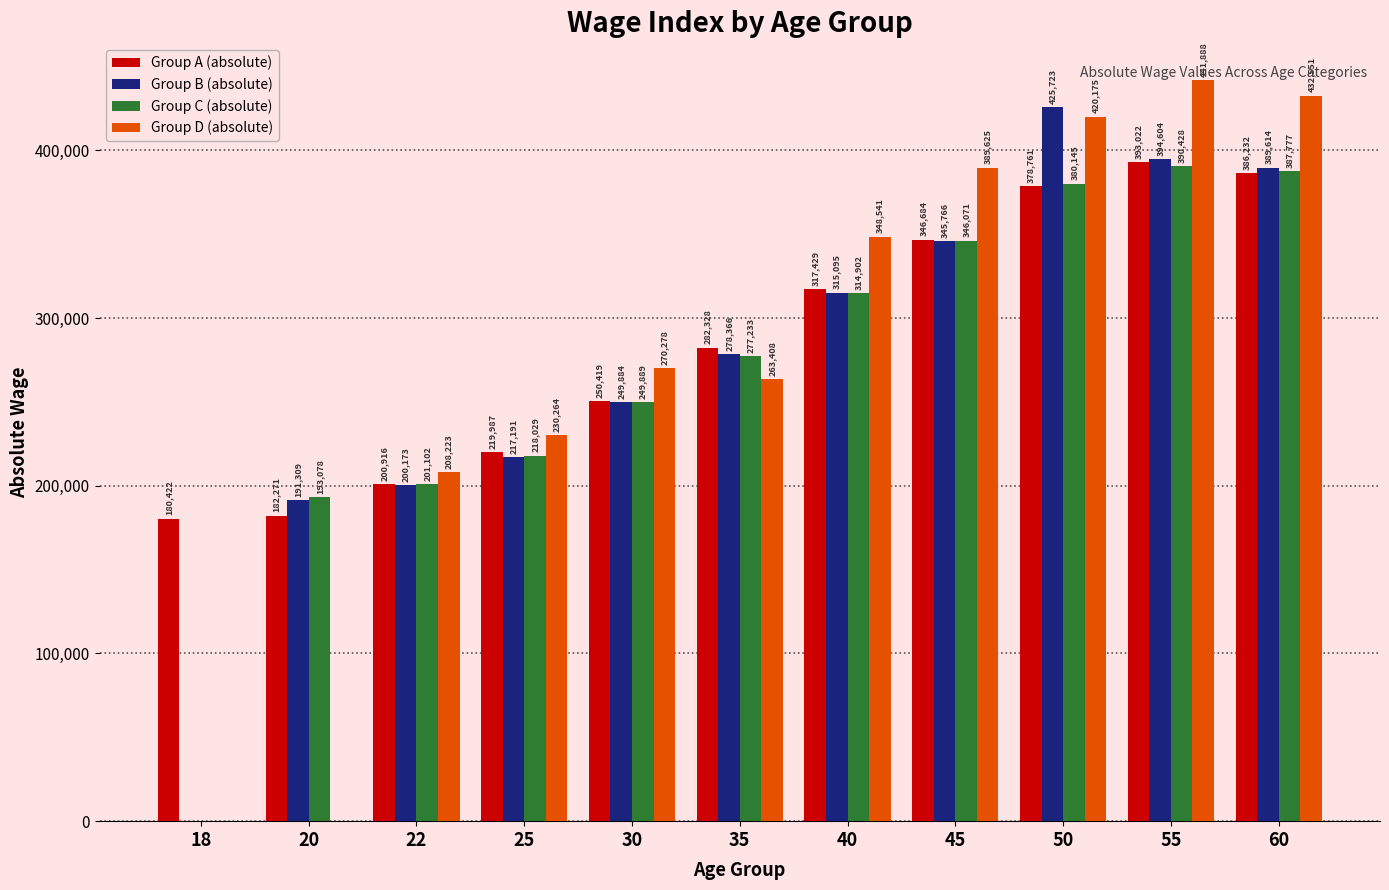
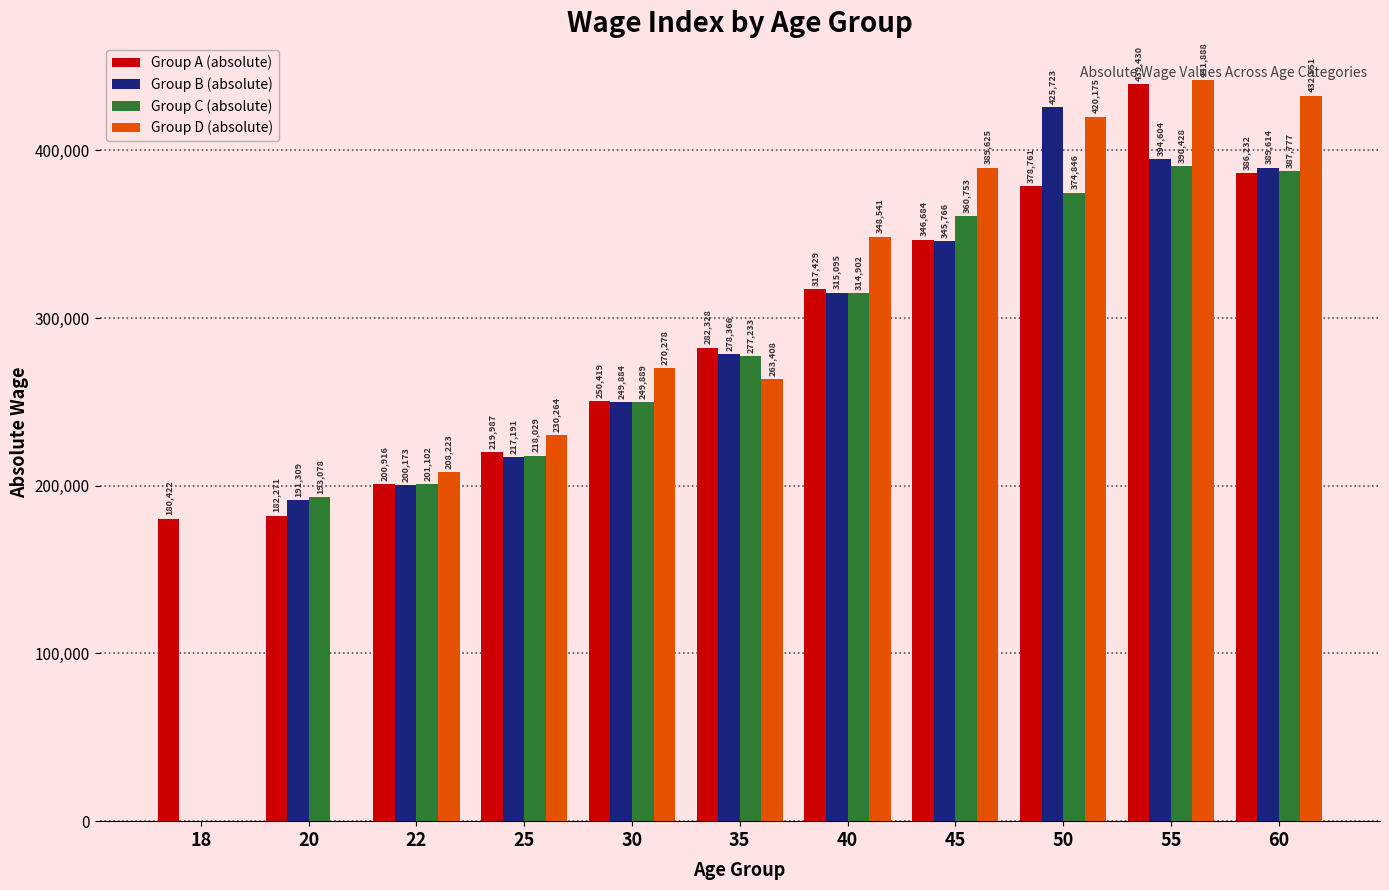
  {
    "Group A (absolute)": {
      "18": "180,422",
      "20": "182,271",
      "22": "200,916",
      "25": "219,987",
      "30": "250,419",
      "35": "282,328",
      "40": "317,429",
      "45": "346,684",
      "50": "378,761",
-     "55": "393,022",
+     "55": "439,430",
      "60": "386,232"
    },
    "Group B (absolute)": {
      "20": "191,309",
      "22": "200,173",
      "25": "217,191",
      "30": "249,884",
      "35": "278,366",
      "40": "315,095",
      "45": "345,766",
      "50": "425,723",
      "55": "394,604",
      "60": "389,614"
    },
    "Group C (absolute)": {
      "20": "193,078",
      "22": "201,102",
      "25": "218,029",
      "30": "249,889",
      "35": "277,233",
      "40": "314,902",
-     "45": "346,071",
-     "50": "380,145",
+     "45": "360,753",
+     "50": "374,846",
      "55": "390,428",
      "60": "387,777"
    },
    "Group D (absolute)": {
      "22": "208,223",
      "25": "230,264",
      "30": "270,278",
      "35": "263,408",
      "40": "348,541",
      "45": "389,625",
      "50": "420,175"
    }
  }
